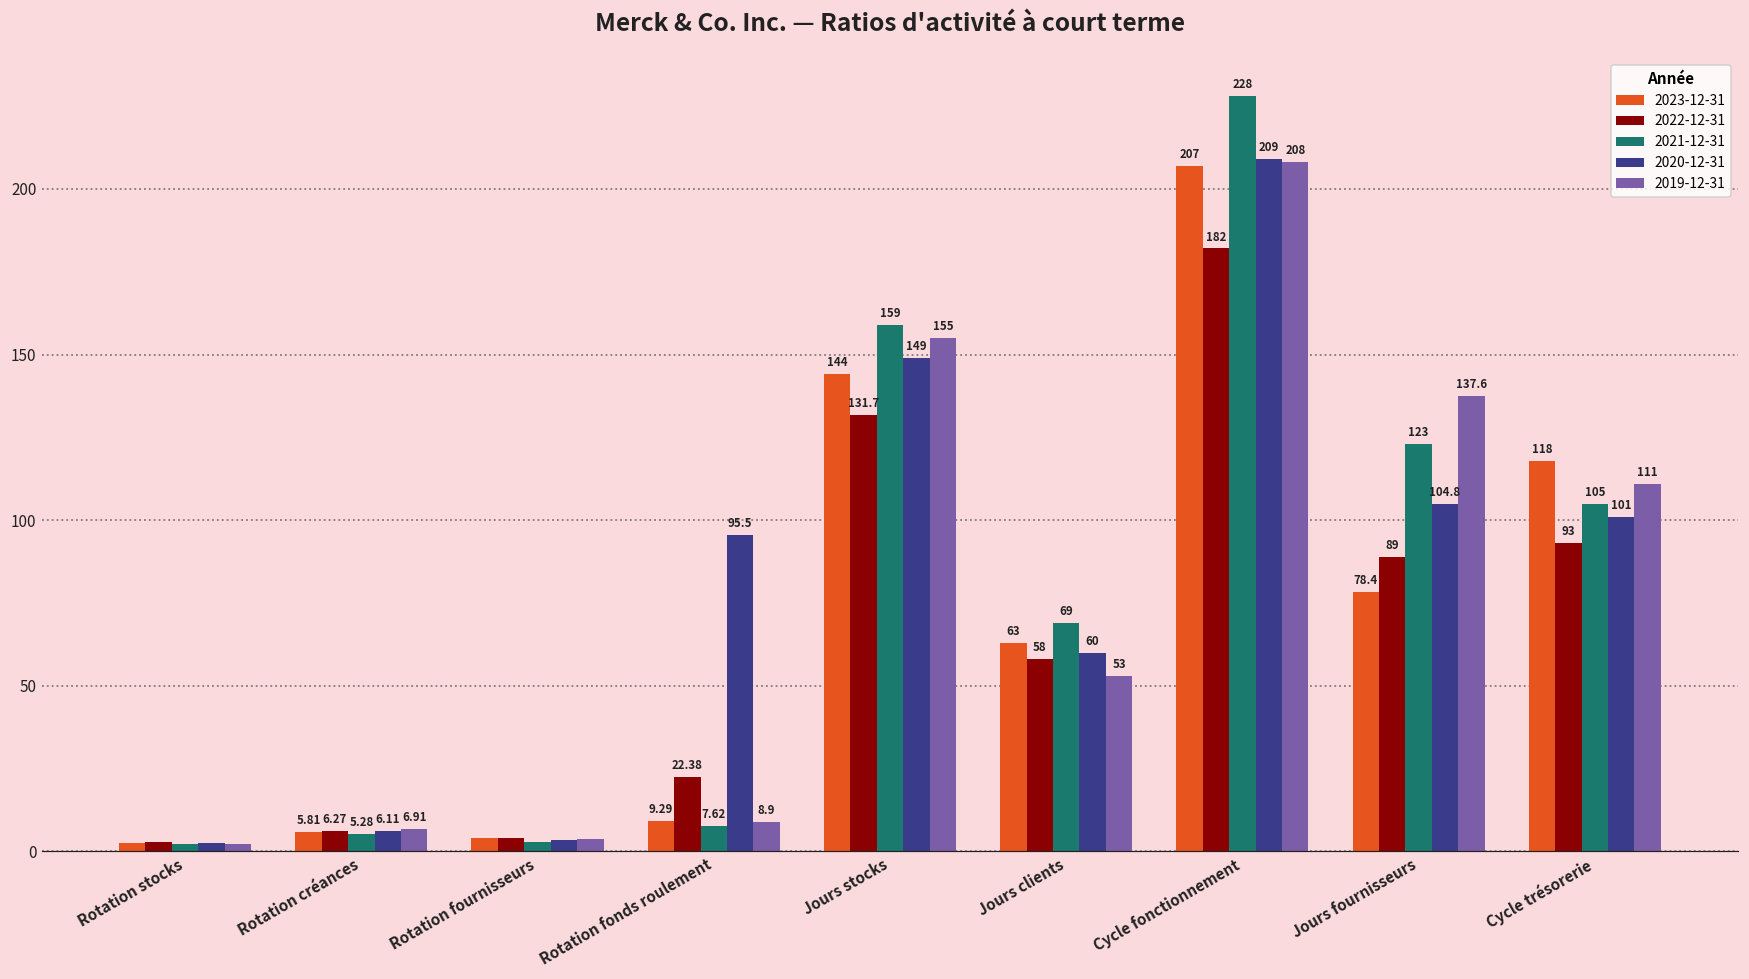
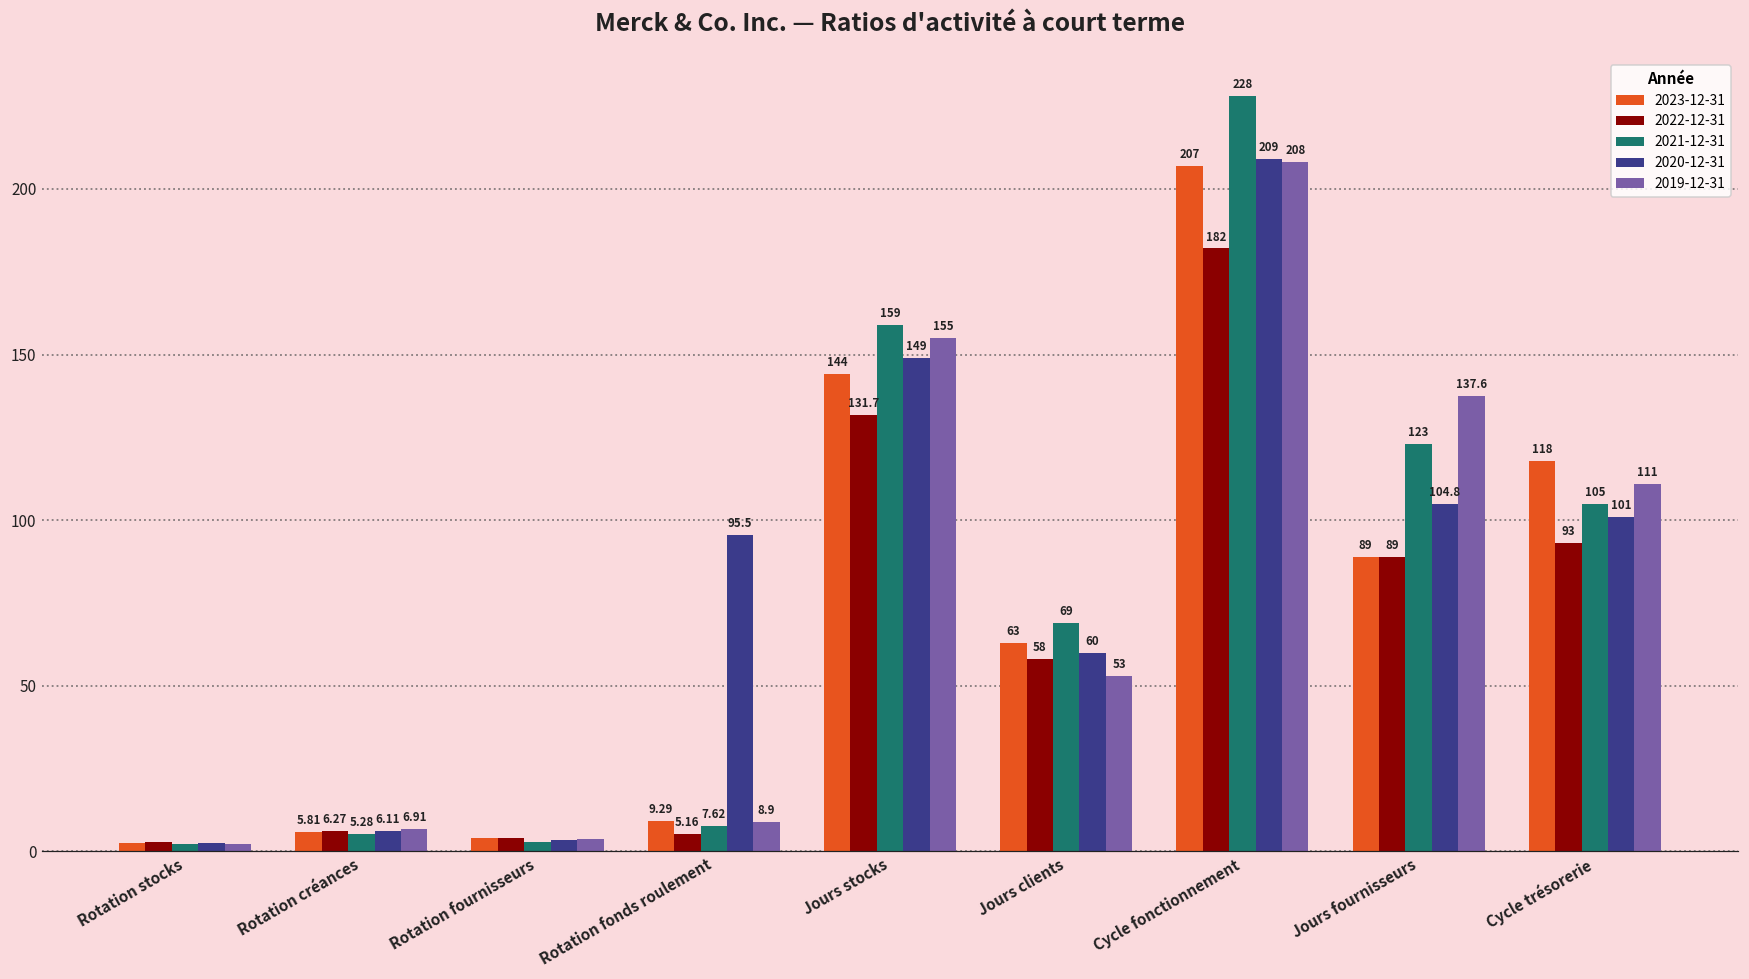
  {
    "2023-12-31": {
      "Rotation créances": 5.81,
      "Rotation fonds roulement": 9.29,
      "Jours stocks": 144,
      "Jours clients": 63,
      "Cycle fonctionnement": 207,
-     "Jours fournisseurs": 78.4,
+     "Jours fournisseurs": 89,
      "Cycle trésorerie": 118
    },
    "2022-12-31": {
      "Rotation créances": 6.27,
-     "Rotation fonds roulement": 22.38,
+     "Rotation fonds roulement": 5.16,
      "Jours stocks": 131.7,
      "Jours clients": 58,
      "Cycle fonctionnement": 182,
      "Jours fournisseurs": 89,
      "Cycle trésorerie": 93
    },
    "2021-12-31": {
      "Rotation créances": 5.28,
      "Rotation fonds roulement": 7.62,
      "Jours stocks": 159,
      "Jours clients": 69,
      "Cycle fonctionnement": 228,
      "Jours fournisseurs": 123,
      "Cycle trésorerie": 105
    },
    "2020-12-31": {
      "Rotation créances": 6.11,
      "Rotation fonds roulement": 95.5,
      "Jours stocks": 149,
      "Jours clients": 60,
      "Cycle fonctionnement": 209,
      "Jours fournisseurs": 104.8,
      "Cycle trésorerie": 101
    },
    "2019-12-31": {
      "Rotation créances": 6.91,
      "Rotation fonds roulement": 8.9,
      "Jours stocks": 155,
      "Jours clients": 53,
      "Cycle fonctionnement": 208,
      "Jours fournisseurs": 137.6,
      "Cycle trésorerie": 111
    }
  }
